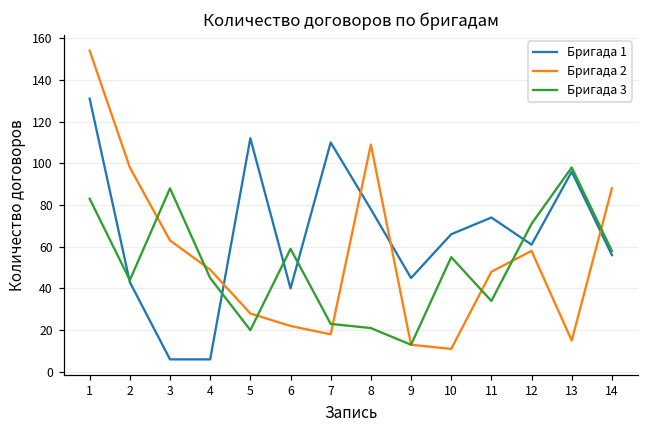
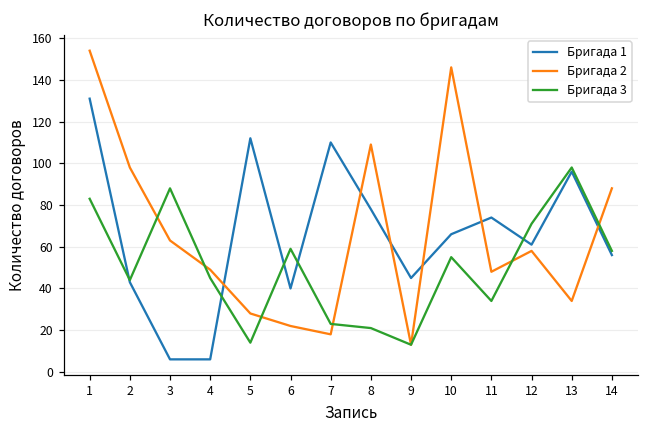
  {
    "Бригада 1": {
      "1": 131,
      "3": 6,
      "4": 6,
      "5": 112,
      "6": 40,
      "7": 110,
      "8": 78,
      "9": 45,
      "10": 66,
      "11": 74,
      "12": 61,
      "13": 96,
      "14": 56
    },
    "Бригада 2": {
      "1": 154,
      "2": 98,
      "3": 63,
      "4": 49,
      "5": 28,
      "6": 22,
      "7": 18,
      "8": 109,
-     "10": 11,
+     "10": 146,
      "11": 48,
      "12": 58,
-     "13": 15,
+     "13": 34,
      "14": 88
    },
    "Бригада 3": {
      "1": 83,
      "3": 88,
      "4": 45,
-     "5": 20,
+     "5": 14,
      "6": 59,
      "7": 23,
      "8": 21,
      "10": 55,
      "11": 34,
      "12": 71,
      "13": 98,
      "14": 58
    }
  }
